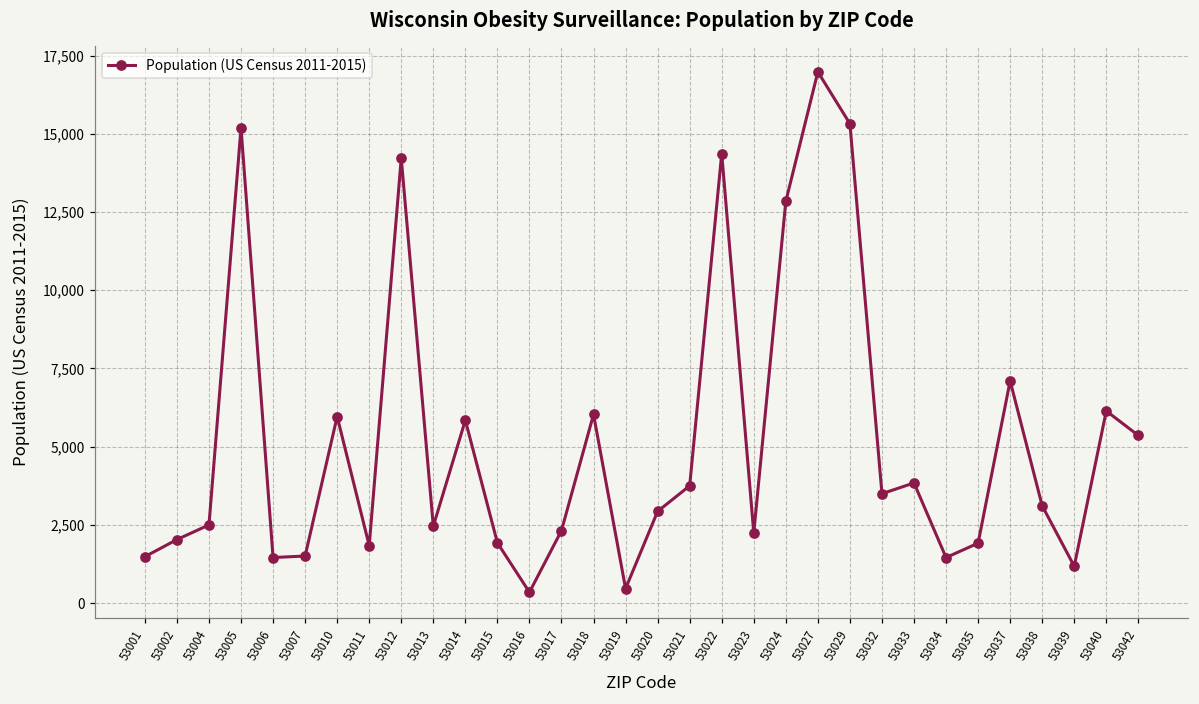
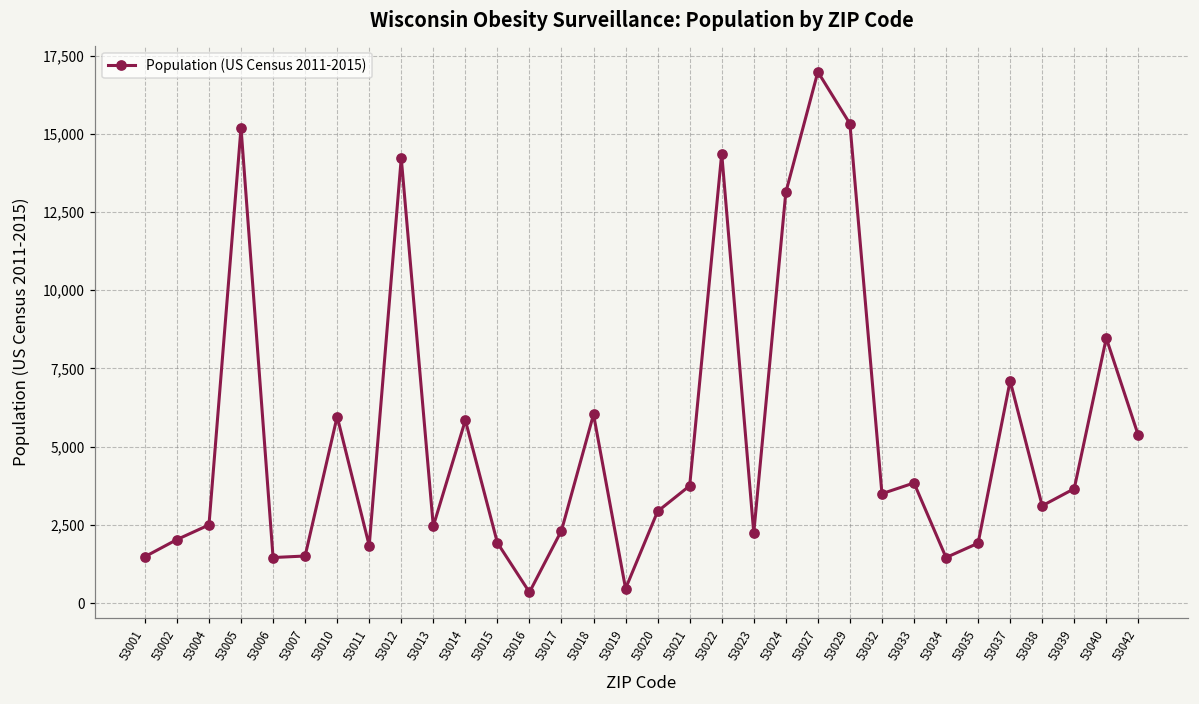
  {
    "53001": "1,500",
    "53002": "2,000",
    "53004": "2,500",
    "53005": "15,200",
    "53006": "1,500",
    "53007": "1,500",
    "53010": "6,000",
    "53011": "1,800",
    "53012": "14,200",
    "53013": "2,500",
    "53014": "5,800",
    "53015": "1,900",
    "53016": "300",
    "53017": "2,300",
    "53018": "6,000",
    "53019": "500",
    "53020": "2,900",
    "53021": "3,700",
    "53022": "14,400",
    "53023": "2,200",
-   "53024": "12,800",
+   "53024": "13,100",
    "53027": "17,000",
    "53029": "15,300",
    "53032": "3,500",
    "53033": "3,800",
    "53034": "1,500",
    "53035": "1,900",
    "53037": "7,100",
    "53038": "3,100",
-   "53039": "1,200",
-   "53040": "6,100",
+   "53039": "3,700",
+   "53040": "8,500",
    "53042": "5,400"
  }
